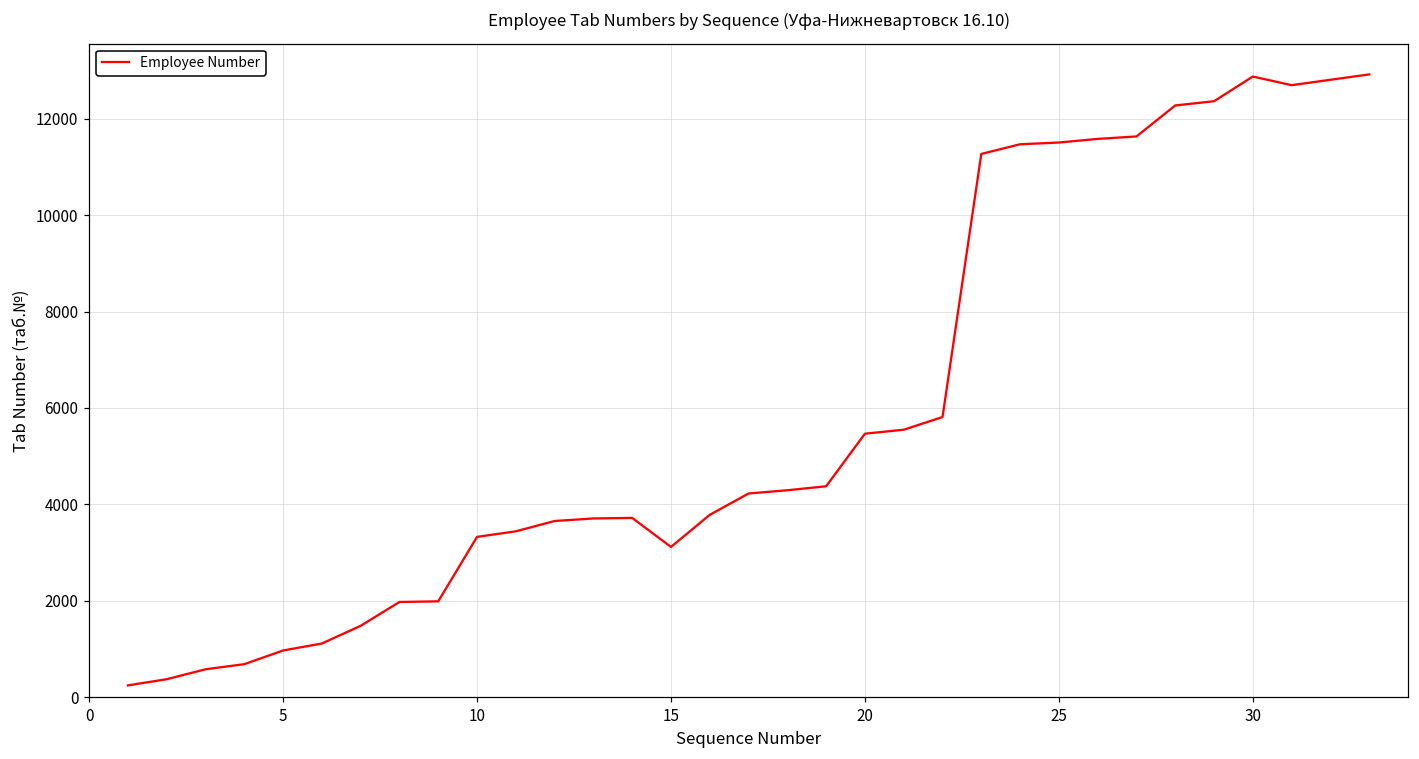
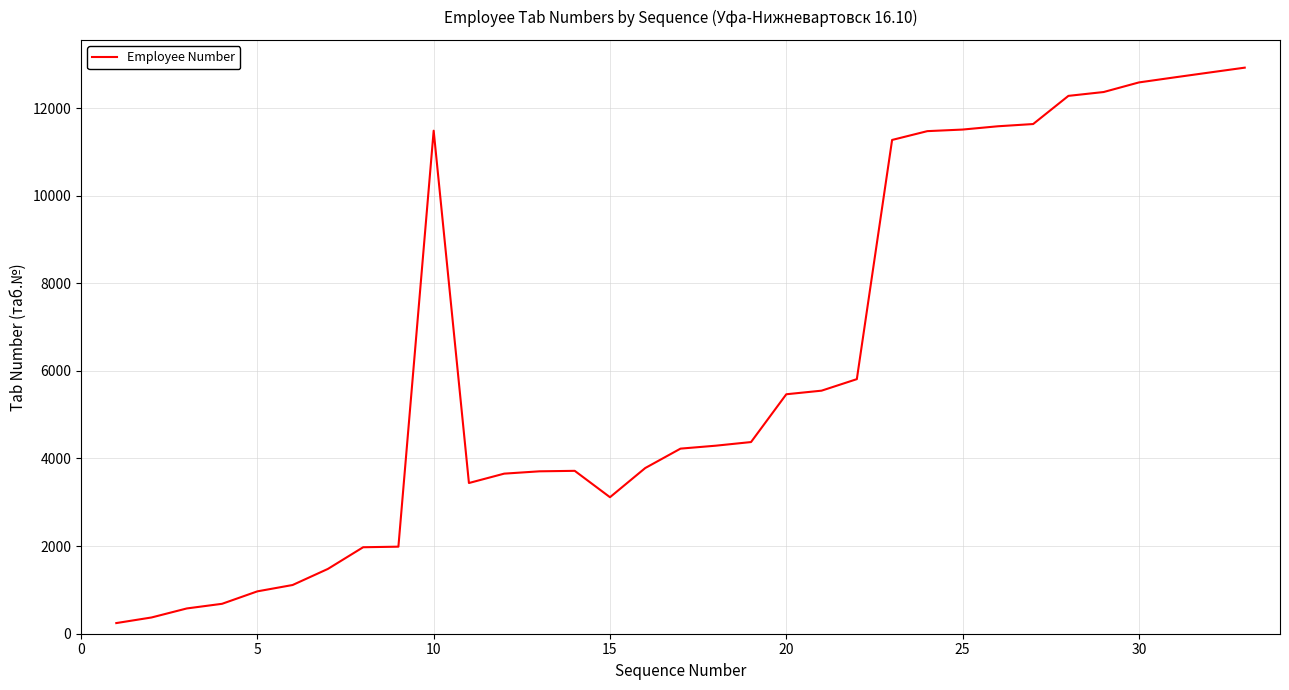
  {
    "5": 1000,
-   "10": 3300,
+   "10": 11500,
    "15": 3100,
    "20": 5500,
    "25": 11500,
-   "30": 12900
+   "30": 12600
  }
